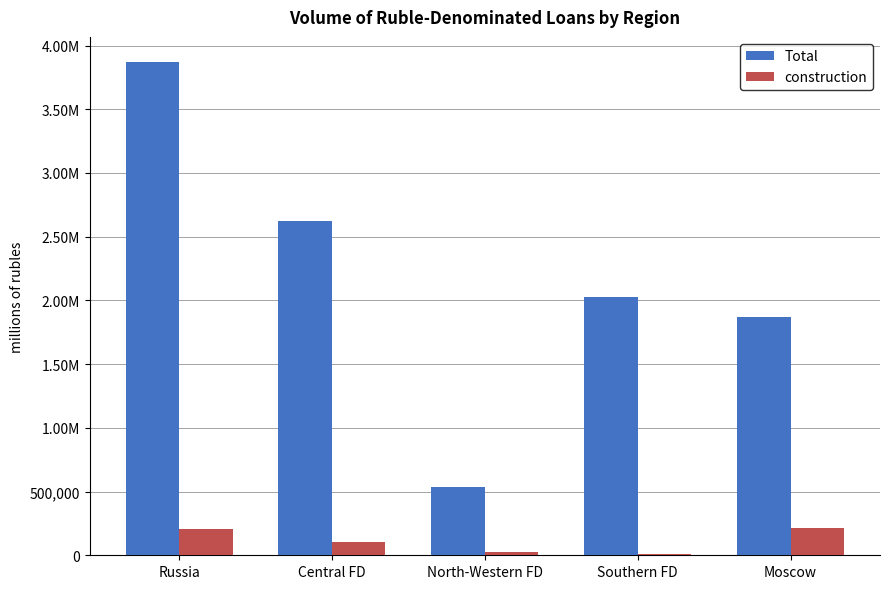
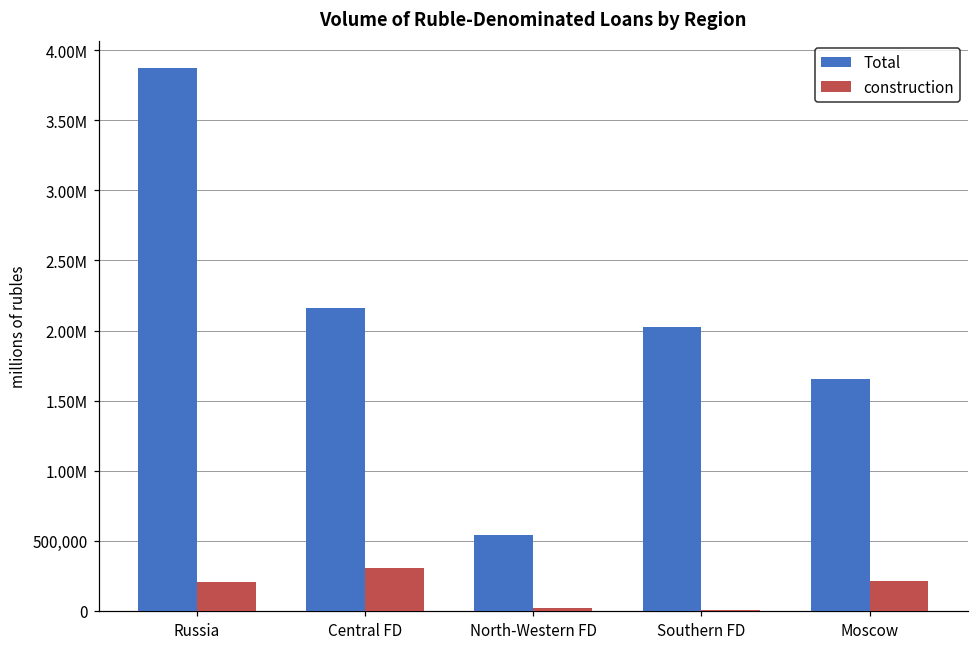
  {
    "Total": {
      "Russia": "3,870,000",
-     "Central FD": "2,630,000",
+     "Central FD": "2,160,000",
      "North-Western FD": "540,000",
      "Southern FD": "2,030,000",
-     "Moscow": "1,870,000"
+     "Moscow": "1,660,000"
    },
    "construction": {
      "Russia": "200,000",
-     "Central FD": "100,000",
+     "Central FD": "310,000",
      "North-Western FD": "20,000",
      "Moscow": "220,000"
    }
  }
